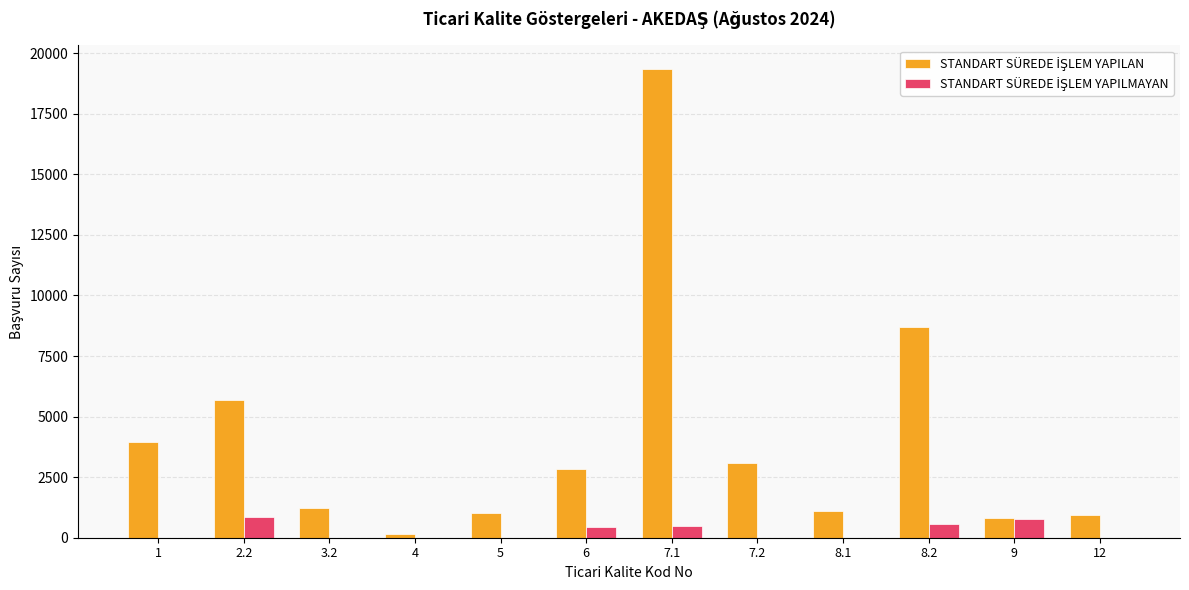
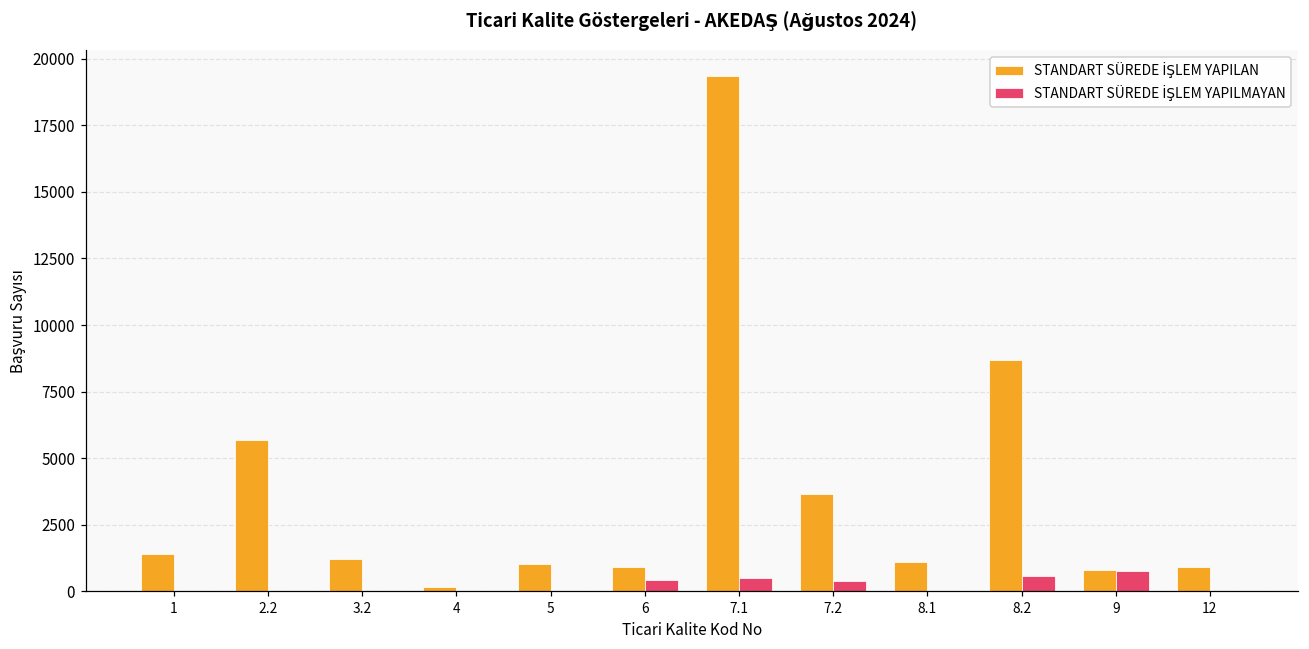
  {
    "STANDART SÜREDE İŞLEM YAPILAN": {
-     "1": 3900,
+     "1": 1400,
      "2.2": 5700,
      "3.2": 1200,
      "4": 200,
      "5": 1000,
-     "6": 2800,
+     "6": 900,
      "7.1": 19400,
-     "7.2": 3100,
+     "7.2": 3600,
      "8.1": 1100,
      "8.2": 8700,
      "9": 800,
      "12": 900
    },
    "STANDART SÜREDE İŞLEM YAPILMAYAN": {
      "1": 0,
-     "2.2": 800,
+     "2.2": 0,
      "3.2": 0,
      "4": 0,
      "5": 0,
      "6": 400,
      "7.1": 500,
-     "7.2": 0,
+     "7.2": 400,
      "8.1": 0,
      "8.2": 600,
      "9": 800,
      "12": 0
    }
  }
